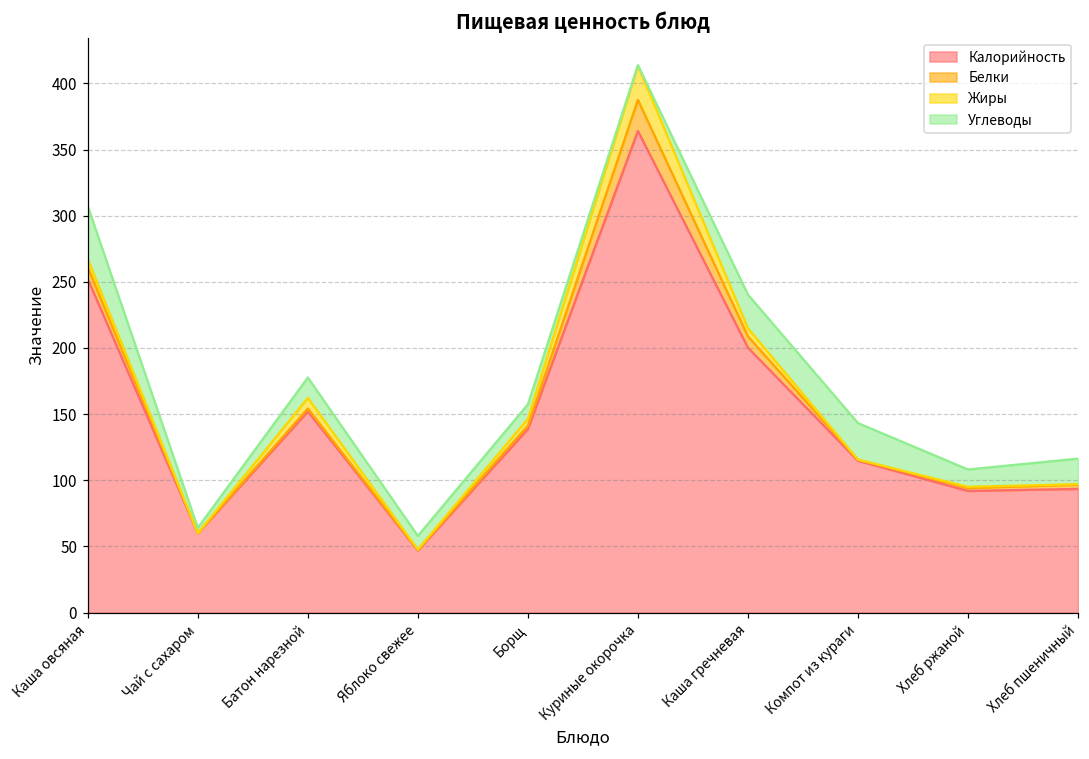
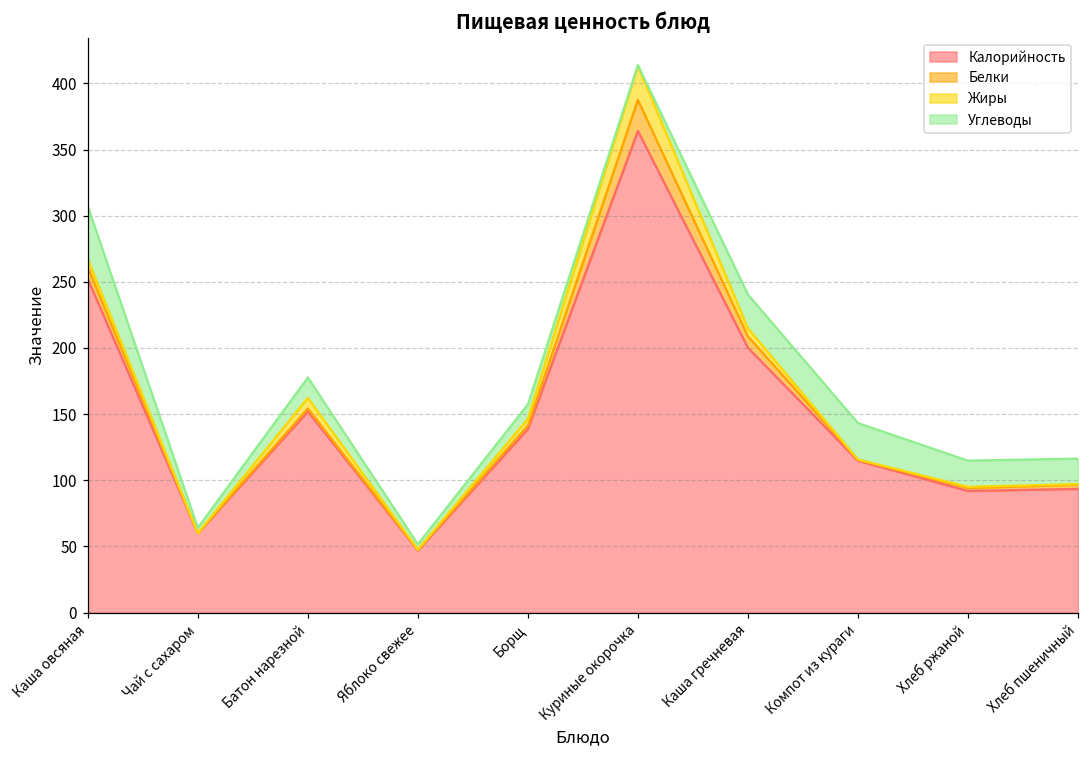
  {
    "Калорийность": {
      "Каша овсяная": 252,
      "Батон нарезной": 152,
      "Борщ": 139,
      "Куриные окорочка": 364,
      "Каша гречневая": 200,
      "Хлеб ржаной": 92,
      "Хлеб пшеничный": 94
    },
    "Углеводы": {
      "Каша овсяная": 40,
      "Чай с сахаром": 4,
      "Батон нарезной": 15,
-     "Яблоко свежее": 10,
+     "Яблоко свежее": 4,
      "Борщ": 11,
      "Каша гречневая": 25,
      "Компот из кураги": 28,
-     "Хлеб ржаной": 13,
+     "Хлеб ржаной": 20,
      "Хлеб пшеничный": 19
    }
  }
